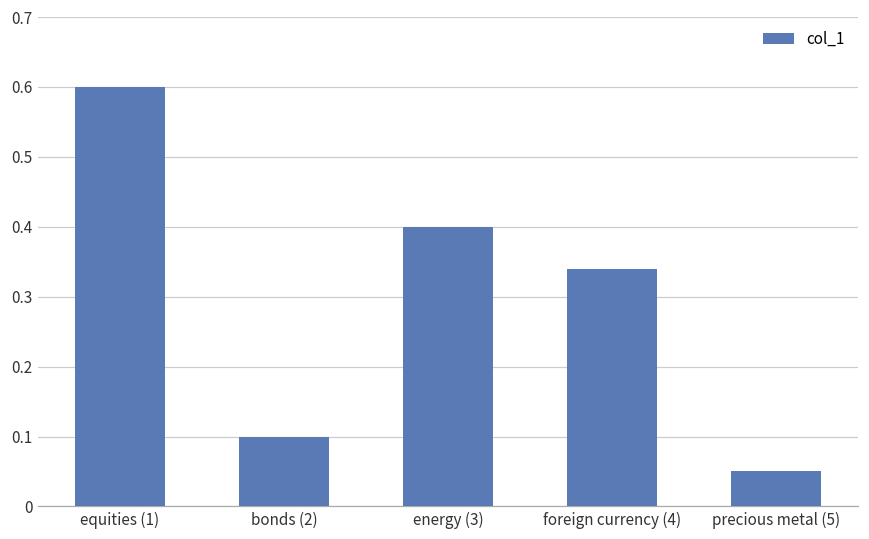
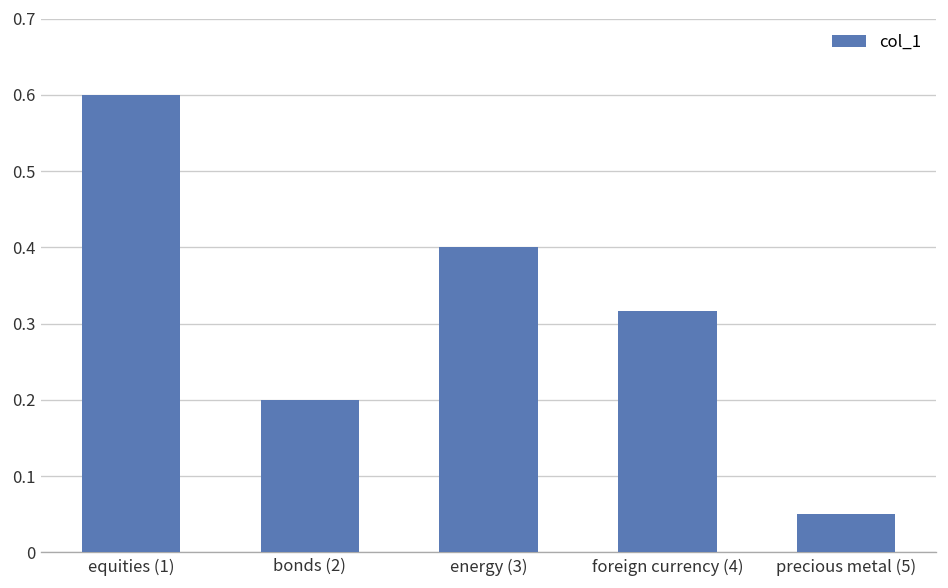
  {
    "equities (1)": 0.60,
-   "bonds (2)": 0.1,
+   "bonds (2)": 0.2,
    "energy (3)": 0.40,
-   "foreign currency (4)": 0.34,
+   "foreign currency (4)": 0.32,
    "precious metal (5)": 0.05
  }
